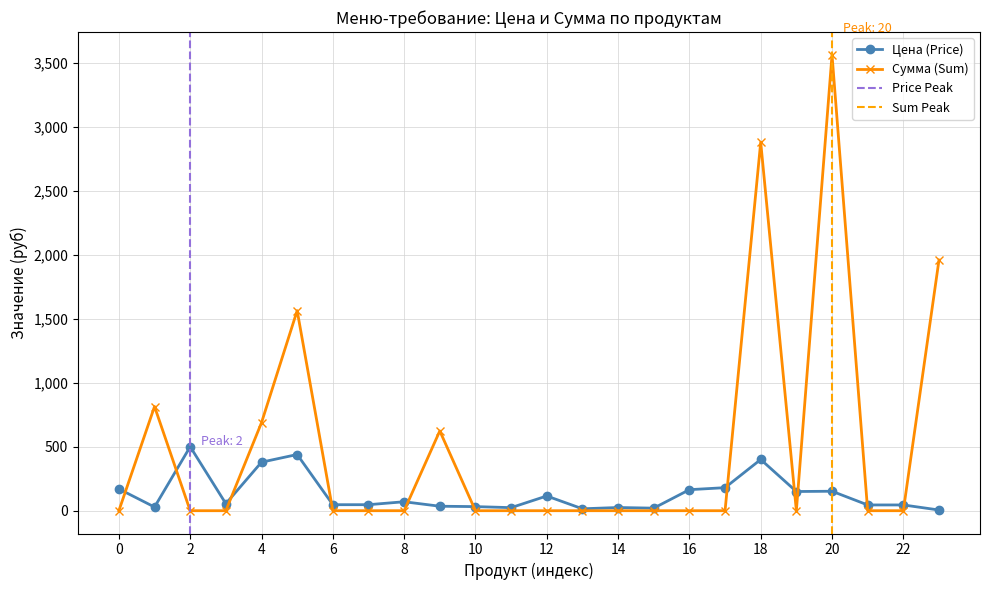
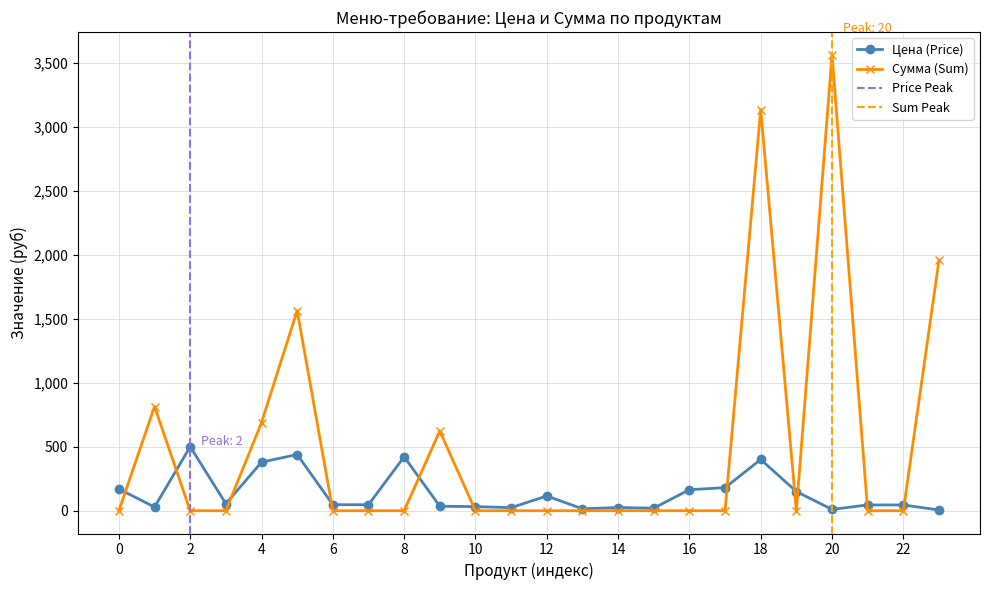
  {
    "Цена (Price)": {
      "0": "170",
      "4": "380",
      "6": "50",
-     "8": "70",
+     "8": "420",
      "10": "30",
      "12": "120",
      "14": "30",
      "16": "160",
      "18": "400",
-     "20": "150",
+     "20": "10",
      "22": "50"
    },
    "Сумма (Sum)": {
      "0": "0",
      "2": "0",
      "4": "690",
      "6": "0",
      "8": "0",
      "10": "0",
      "12": "0",
      "14": "0",
      "16": "0",
-     "18": "2,880",
+     "18": "3,130",
      "22": "0"
    }
  }
